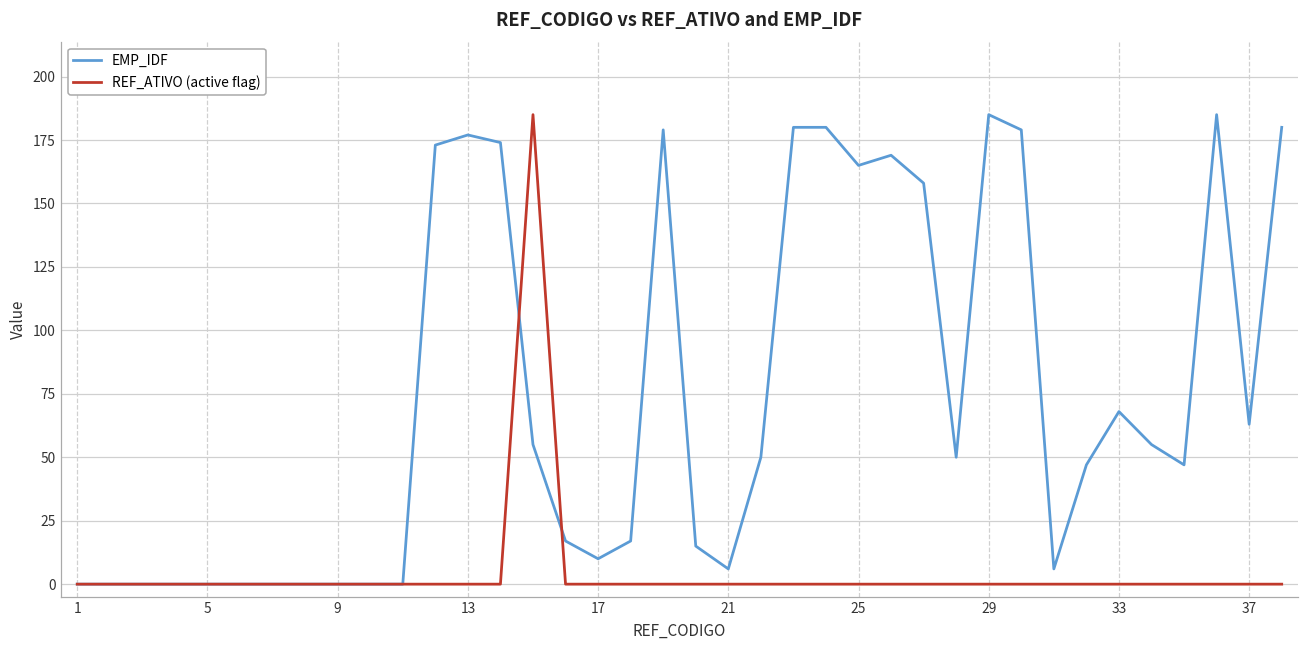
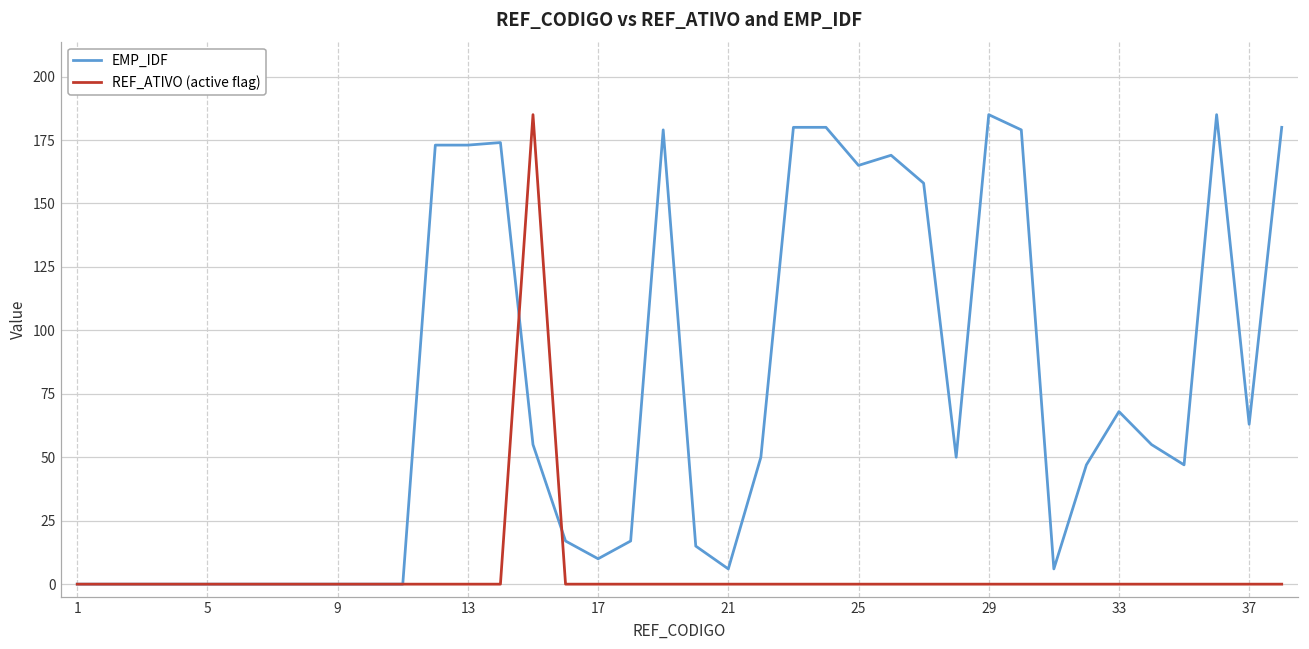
  {
    "EMP_IDF": {
-     "13": 177,
+     "13": 173,
      "17": 10,
      "21": 6,
      "25": 165,
      "29": 185,
      "33": 68,
      "37": 63
    },
    "REF_ATIVO (active flag)": {
      "13": 0,
      "17": 0,
      "21": 0,
      "25": 0,
      "29": 0,
      "33": 0,
      "37": 0
    }
  }
